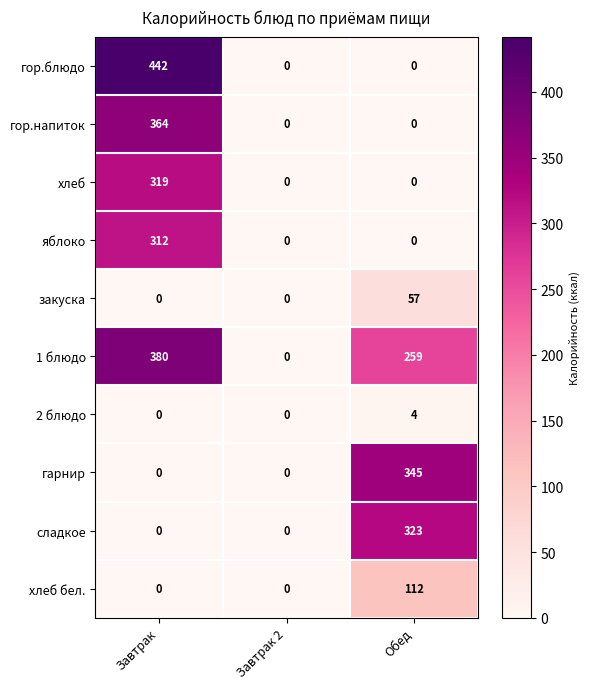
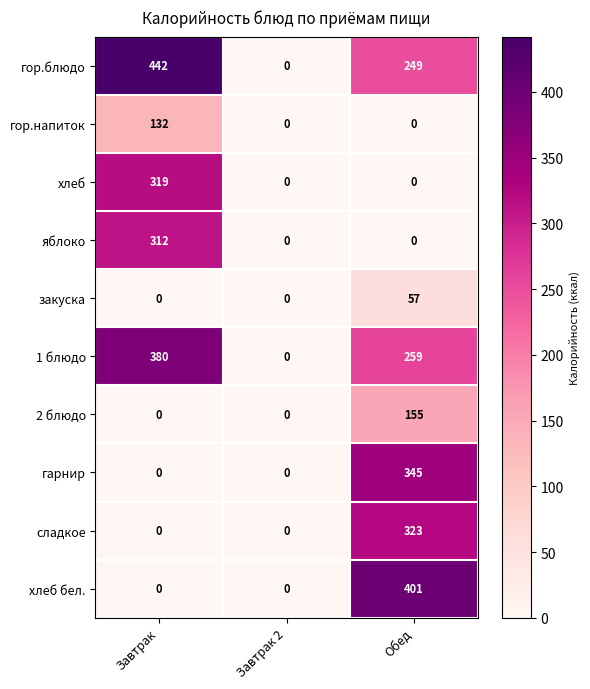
  {
    "гор.блюдо": {
      "Завтрак": 442,
      "Завтрак 2": 0,
-     "Обед": 0
+     "Обед": 249
    },
    "гор.напиток": {
-     "Завтрак": 364,
+     "Завтрак": 132,
      "Завтрак 2": 0,
      "Обед": 0
    },
    "хлеб": {
      "Завтрак": 319,
      "Завтрак 2": 0,
      "Обед": 0
    },
    "яблоко": {
      "Завтрак": 312,
      "Завтрак 2": 0,
      "Обед": 0
    },
    "закуска": {
      "Завтрак": 0,
      "Завтрак 2": 0,
      "Обед": 57
    },
    "1 блюдо": {
      "Завтрак": 380,
      "Завтрак 2": 0,
      "Обед": 259
    },
    "2 блюдо": {
      "Завтрак": 0,
      "Завтрак 2": 0,
-     "Обед": 4
+     "Обед": 155
    },
    "гарнир": {
      "Завтрак": 0,
      "Завтрак 2": 0,
      "Обед": 345
    },
    "сладкое": {
      "Завтрак": 0,
      "Завтрак 2": 0,
      "Обед": 323
    },
    "хлеб бел.": {
      "Завтрак": 0,
      "Завтрак 2": 0,
-     "Обед": 112
+     "Обед": 401
    }
  }
